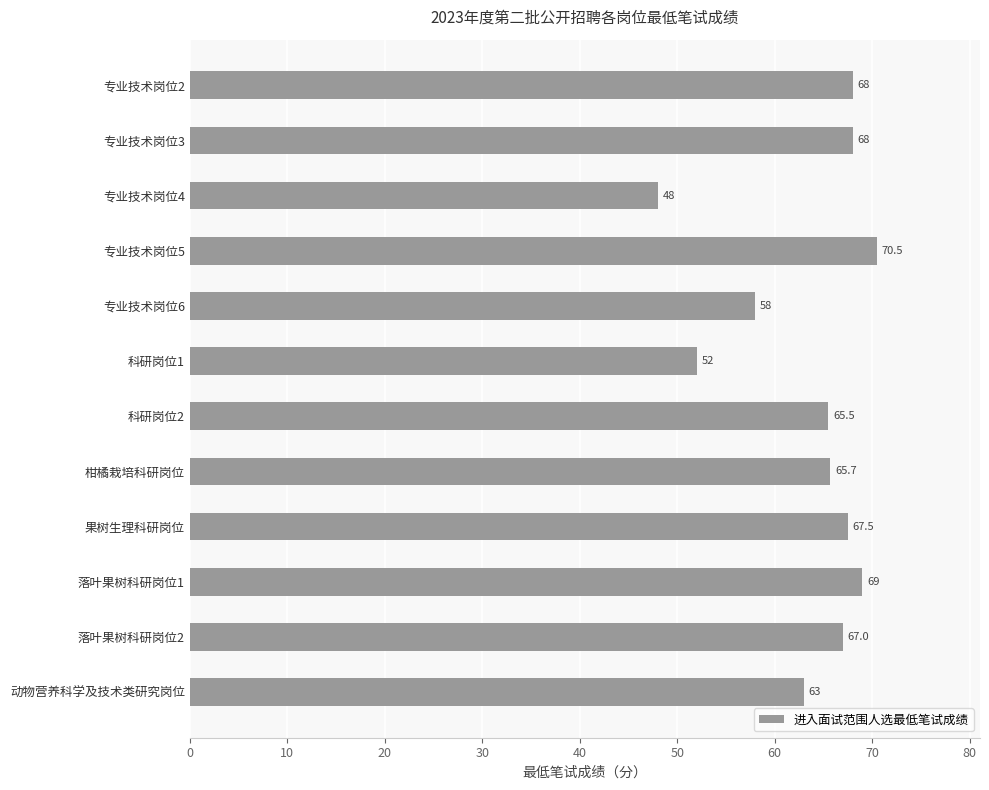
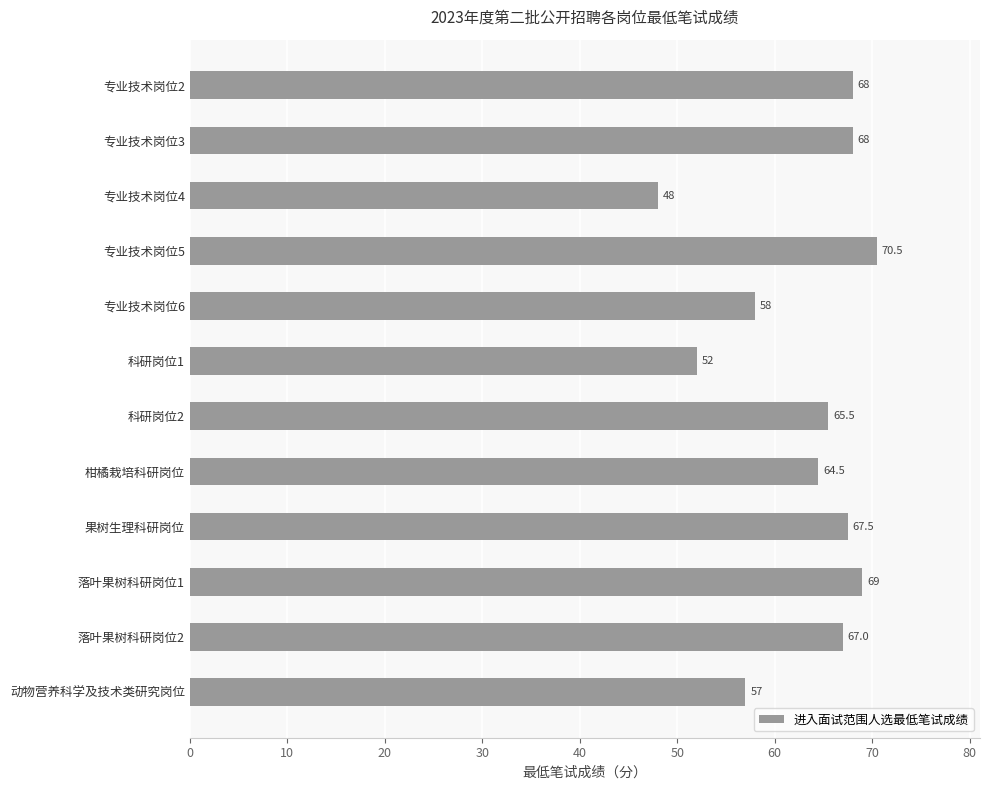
  {
    "专业技术岗位2": 68,
    "专业技术岗位3": 68,
    "专业技术岗位4": 48,
    "专业技术岗位5": 70.5,
    "专业技术岗位6": 58,
    "科研岗位1": 52,
    "科研岗位2": 65.5,
-   "柑橘栽培科研岗位": 65.7,
+   "柑橘栽培科研岗位": 64.5,
    "果树生理科研岗位": 67.5,
    "落叶果树科研岗位1": 69,
    "落叶果树科研岗位2": 67.0,
-   "动物营养科学及技术类研究岗位": 63
+   "动物营养科学及技术类研究岗位": 57
  }
